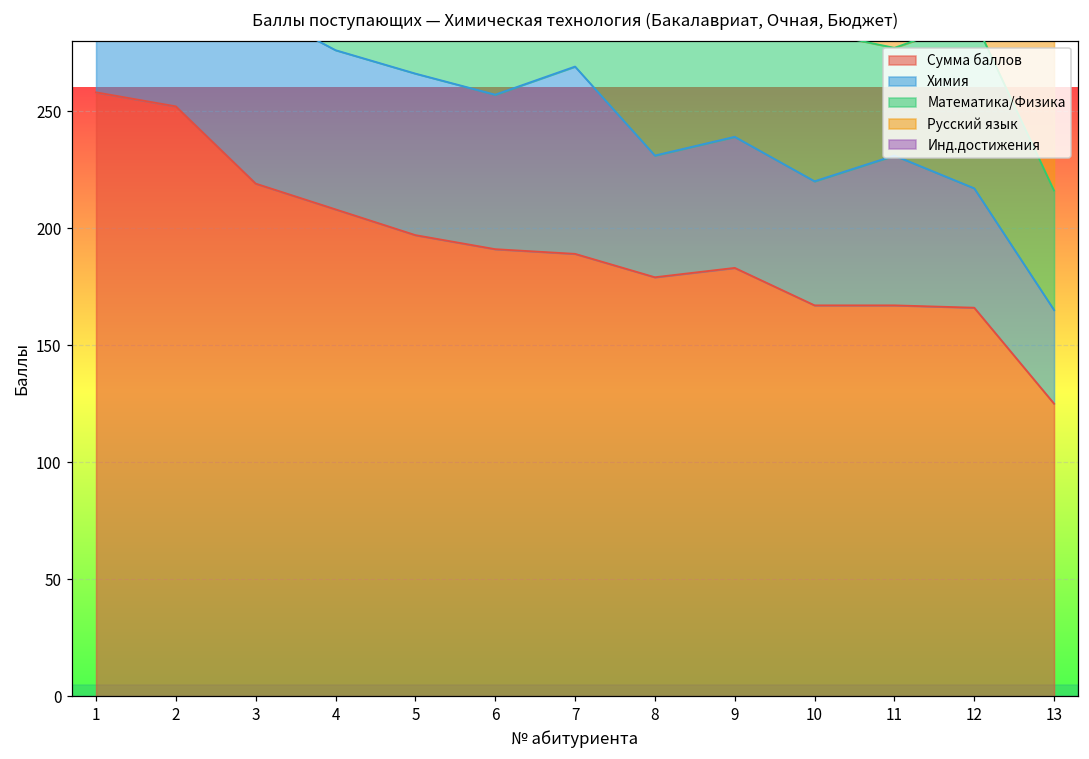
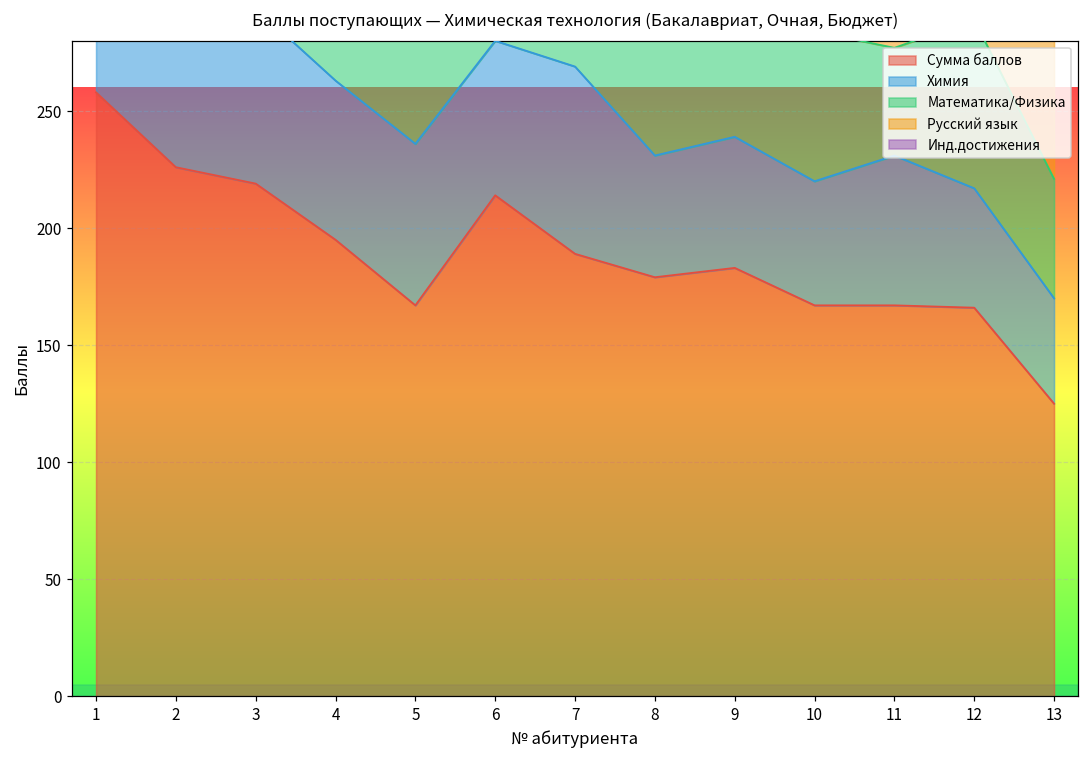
  {
    "Сумма баллов": {
      "1": 258,
-     "2": 252,
+     "2": 226,
      "3": 219,
-     "4": 208,
-     "5": 197,
-     "6": 191,
+     "4": 195,
+     "5": 167,
+     "6": 214,
      "7": 189,
      "8": 179,
      "9": 183,
      "10": 167,
      "11": 167,
      "12": 166,
      "13": 125
    },
    "Химия": {
      "4": 68,
      "5": 69,
      "6": 66,
      "7": 80,
      "8": 52,
      "9": 56,
      "10": 53,
      "12": 51,
-     "13": 40
+     "13": 45
    },
    "Математика/Физика": {
      "13": 51
    }
  }
